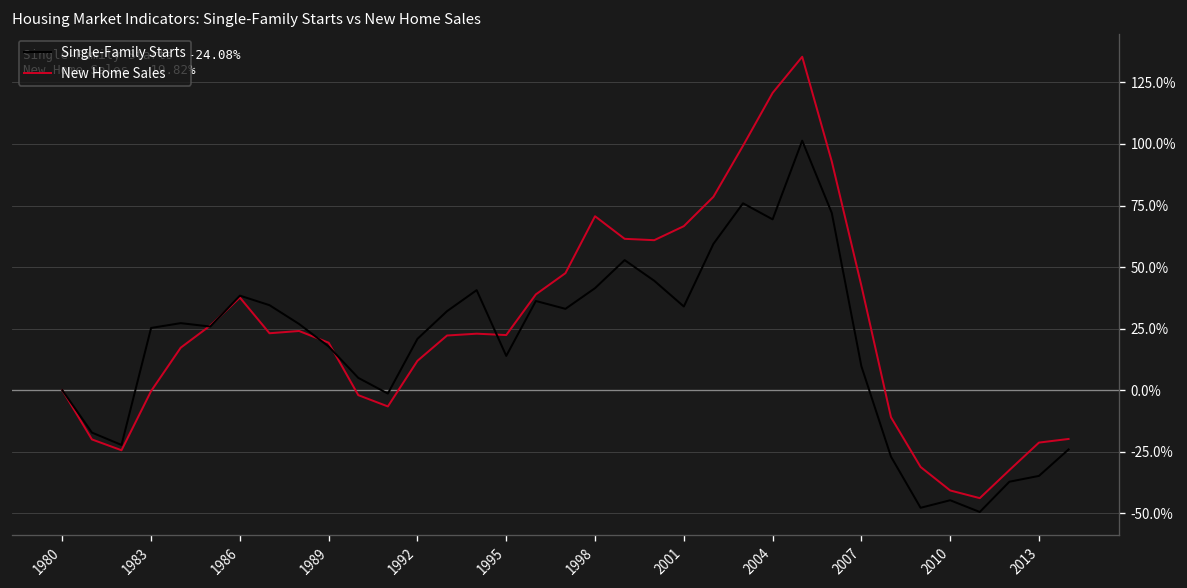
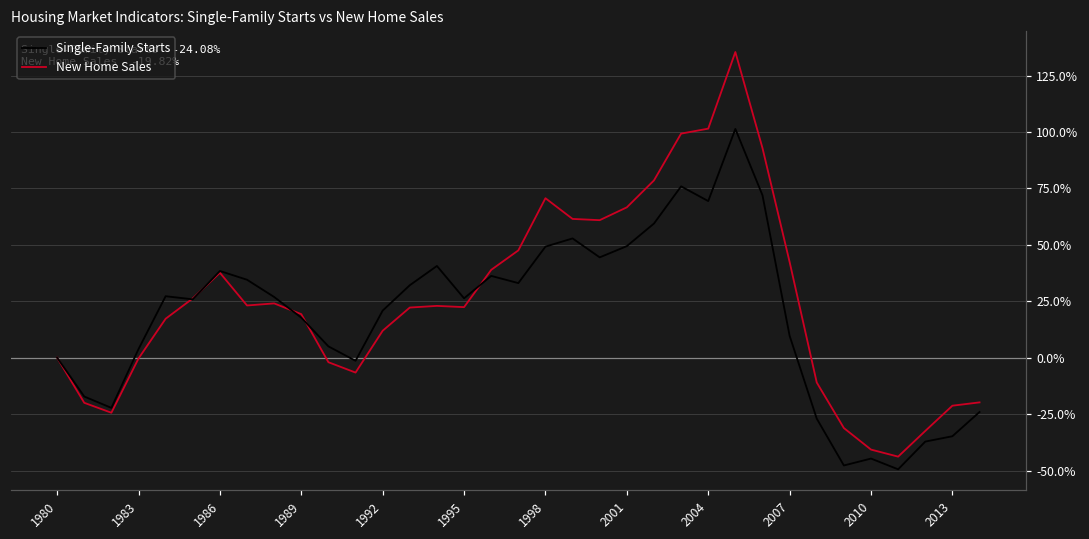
  {
    "Single-Family Starts": {
-     "1983": "25%",
+     "1983": "4%",
      "1989": "18%",
      "1992": "21%",
-     "1995": "14%",
-     "1998": "41%",
-     "2001": "34%",
+     "1995": "26%",
+     "1998": "49%",
+     "2001": "49%",
      "2004": "69%",
      "2007": "10%",
      "2010": "-45%",
      "2013": "-35%"
    },
    "New Home Sales": {
      "1983": "0%",
      "1989": "19%",
      "1992": "12%",
      "1995": "22%",
      "1998": "71%",
      "2001": "67%",
-     "2004": "121%",
+     "2004": "101%",
      "2007": "42%",
      "2010": "-41%",
      "2013": "-21%"
    }
  }
